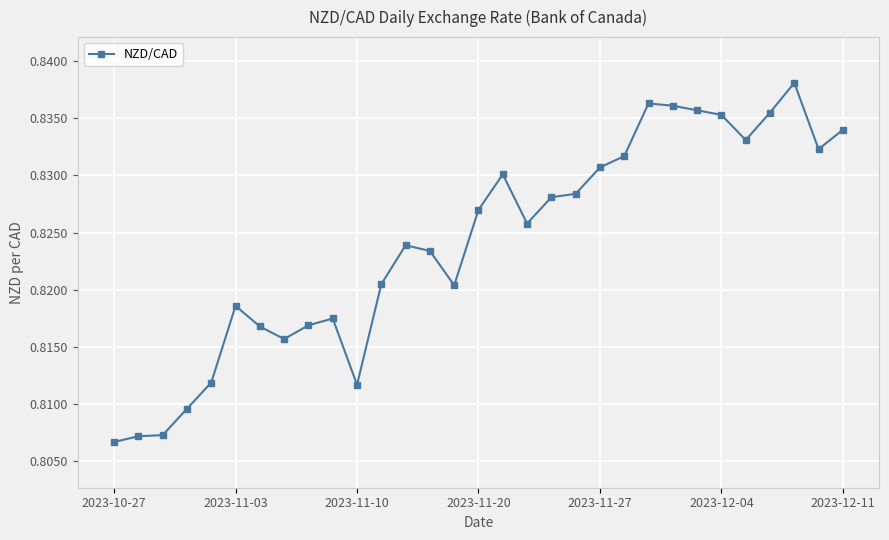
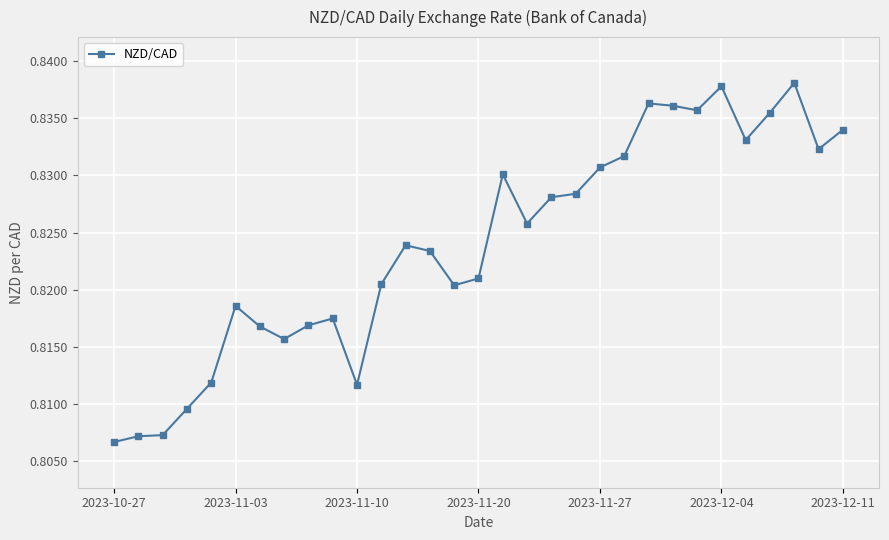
  {
    "2023-10-27": 0.8067,
    "2023-11-03": 0.8186,
    "2023-11-10": 0.8117,
-   "2023-11-20": 0.827,
+   "2023-11-20": 0.821,
    "2023-11-27": 0.8307,
-   "2023-12-04": 0.8353,
+   "2023-12-04": 0.8378,
    "2023-12-11": 0.8340
  }
